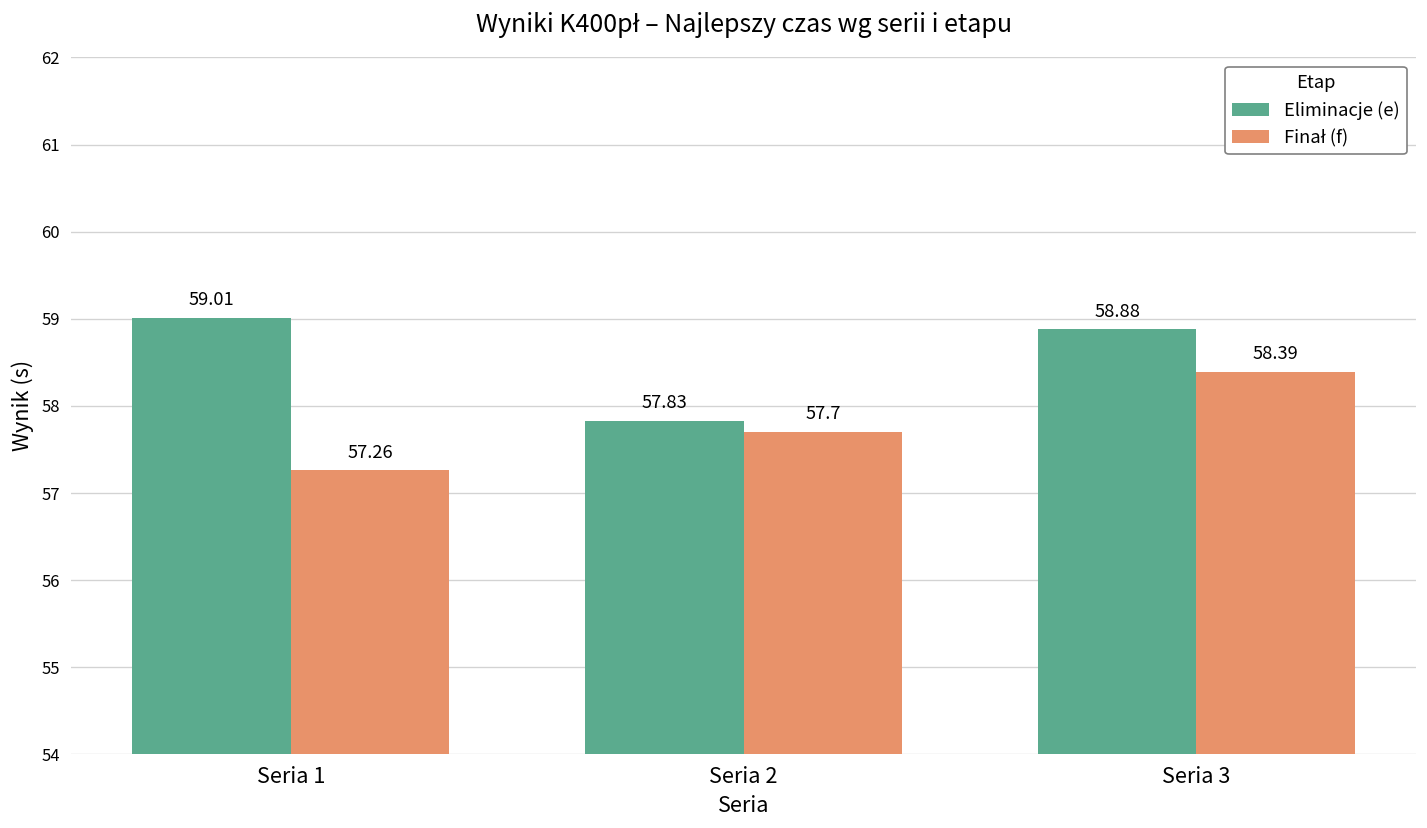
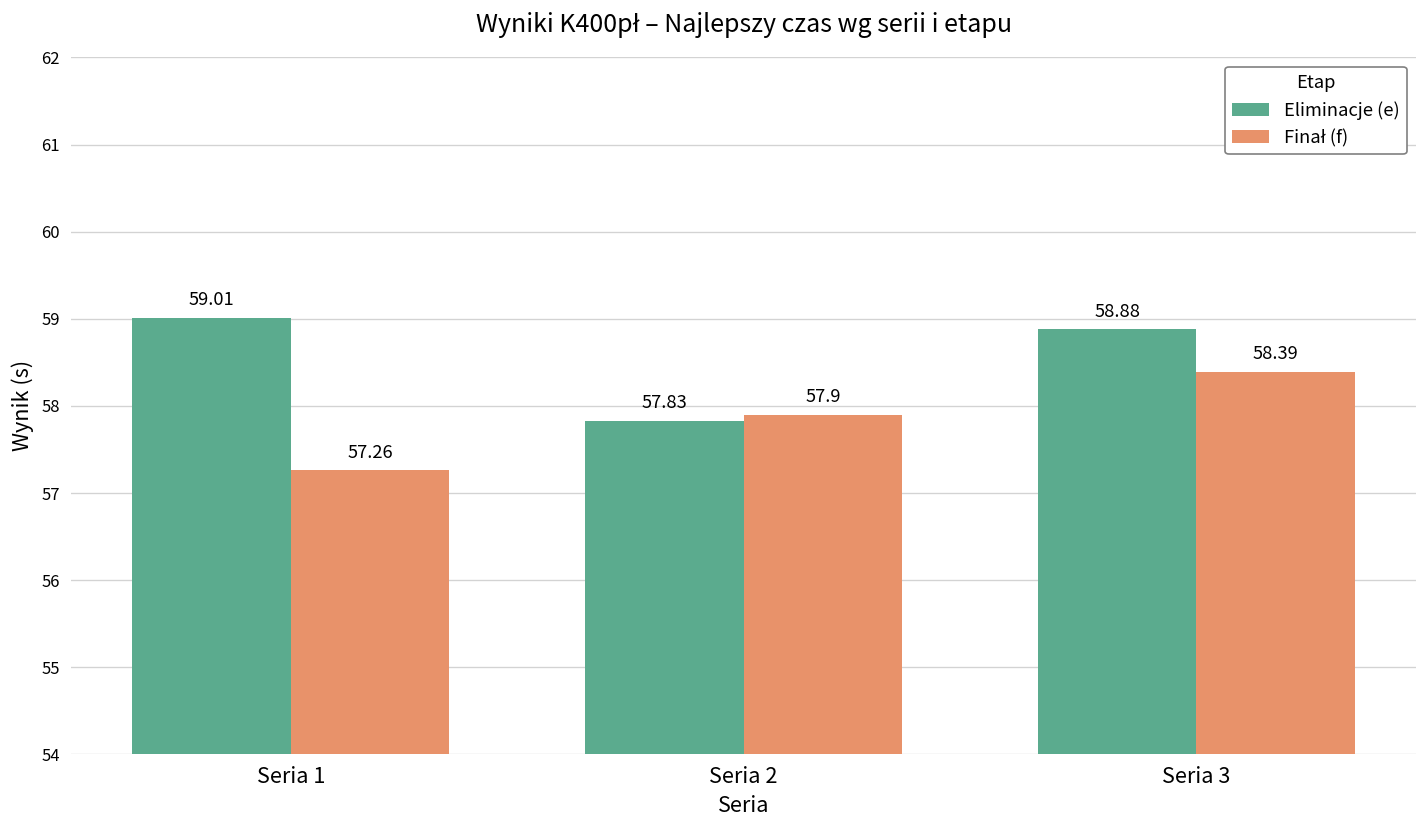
  {
    "Eliminacje (e)": {
      "Seria 1": 59.01,
      "Seria 2": 57.83,
      "Seria 3": 58.88
    },
    "Finał (f)": {
      "Seria 1": 57.26,
-     "Seria 2": 57.7,
+     "Seria 2": 57.9,
      "Seria 3": 58.39
    }
  }
